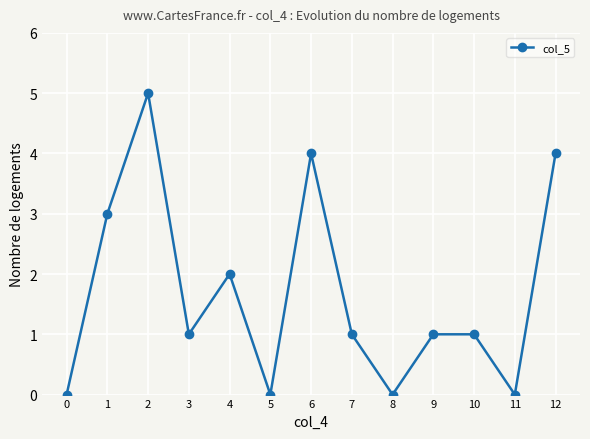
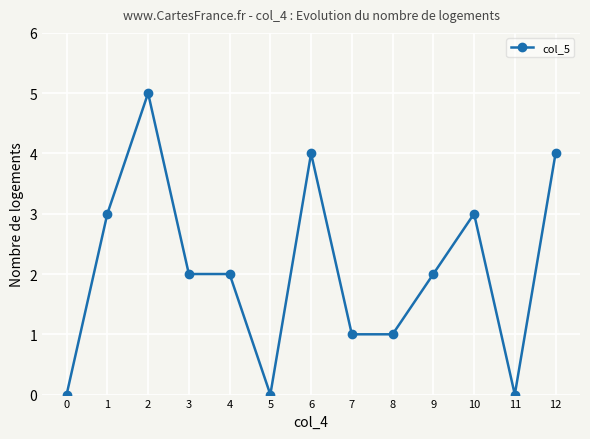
  {
    "0": 0,
    "1": 3,
    "2": 5,
-   "3": 1,
+   "3": 2,
    "4": 2,
    "5": 0,
    "6": 4,
    "7": 1,
-   "8": 0,
-   "9": 1,
-   "10": 1,
+   "8": 1,
+   "9": 2,
+   "10": 3,
    "11": 0,
    "12": 4
  }
